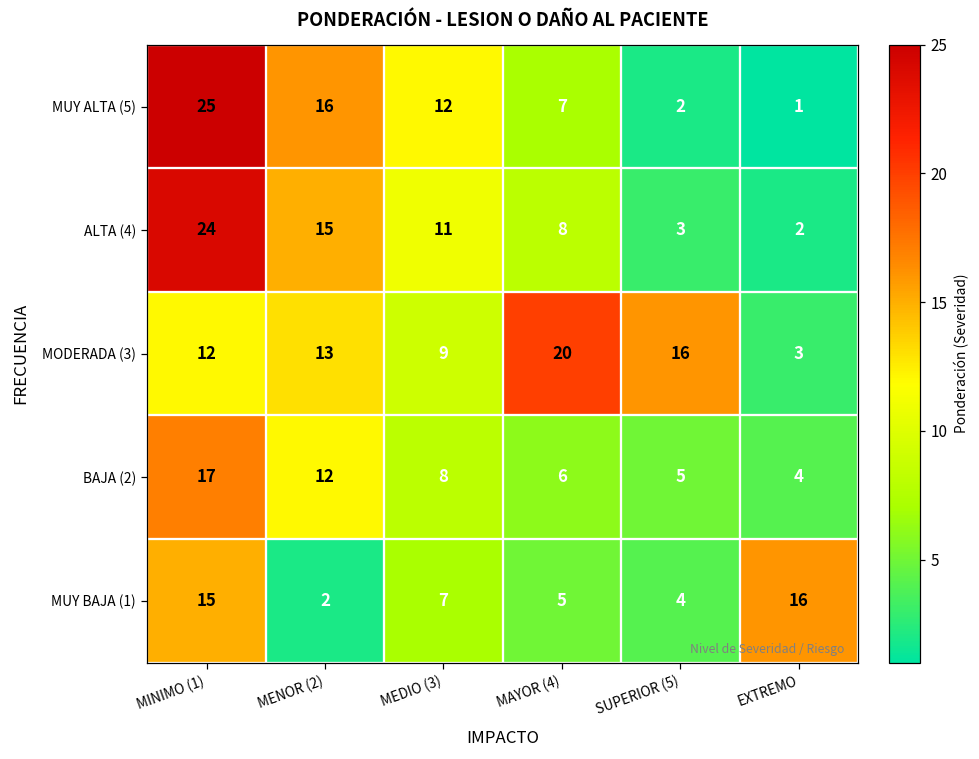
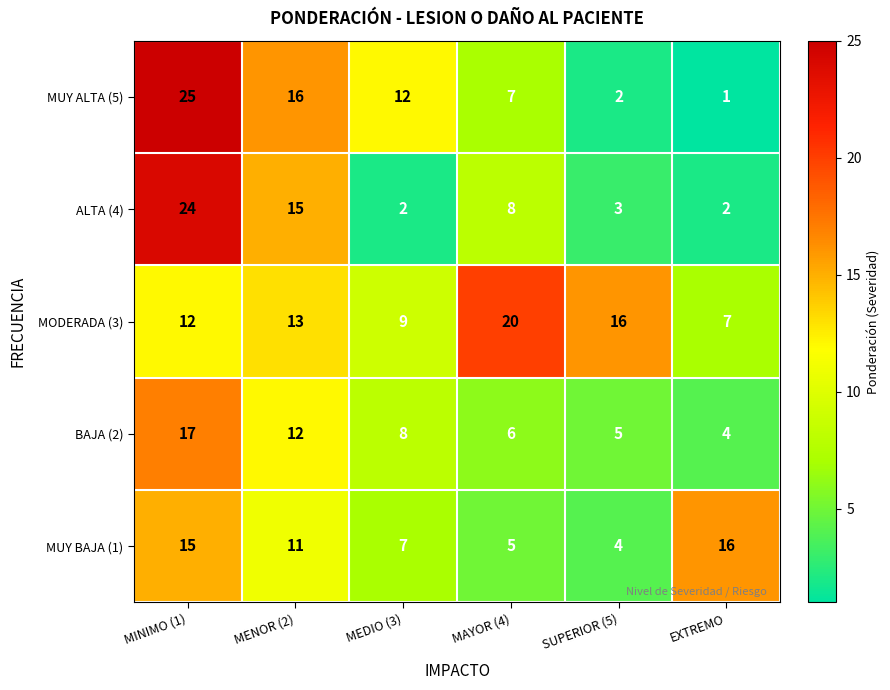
  {
    "MUY ALTA (5)": {
      "MINIMO (1)": 25,
      "MENOR (2)": 16,
      "MEDIO (3)": 12,
      "MAYOR (4)": 7,
      "SUPERIOR (5)": 2,
      "EXTREMO": 1
    },
    "ALTA (4)": {
      "MINIMO (1)": 24,
      "MENOR (2)": 15,
-     "MEDIO (3)": 11,
+     "MEDIO (3)": 2,
      "MAYOR (4)": 8,
      "SUPERIOR (5)": 3,
      "EXTREMO": 2
    },
    "MODERADA (3)": {
      "MINIMO (1)": 12,
      "MENOR (2)": 13,
      "MEDIO (3)": 9,
      "MAYOR (4)": 20,
      "SUPERIOR (5)": 16,
-     "EXTREMO": 3
+     "EXTREMO": 7
    },
    "BAJA (2)": {
      "MINIMO (1)": 17,
      "MENOR (2)": 12,
      "MEDIO (3)": 8,
      "MAYOR (4)": 6,
      "SUPERIOR (5)": 5,
      "EXTREMO": 4
    },
    "MUY BAJA (1)": {
      "MINIMO (1)": 15,
-     "MENOR (2)": 2,
+     "MENOR (2)": 11,
      "MEDIO (3)": 7,
      "MAYOR (4)": 5,
      "SUPERIOR (5)": 4
    }
  }
